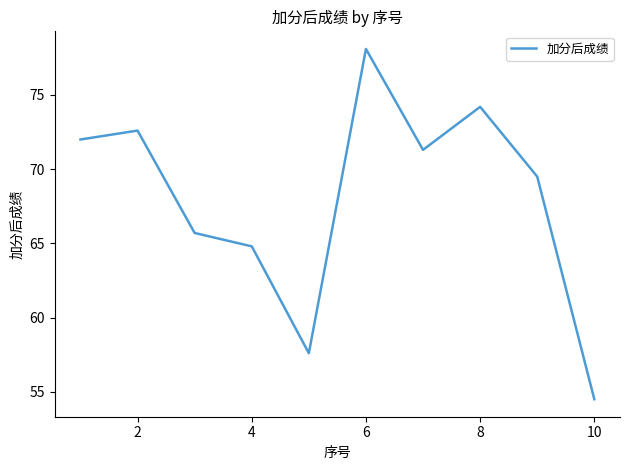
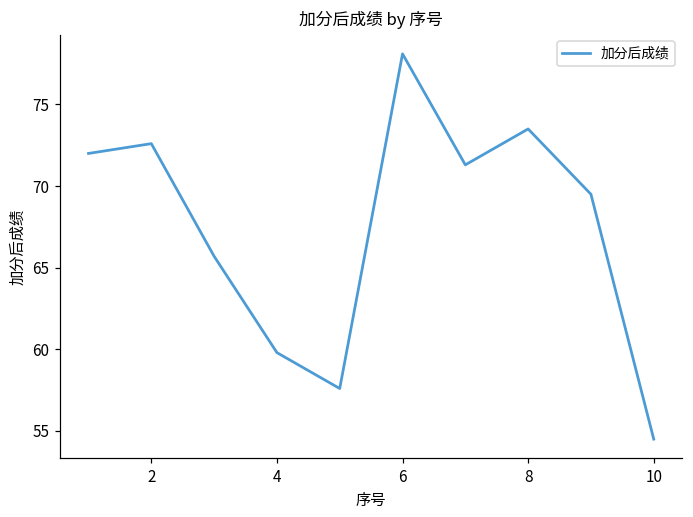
  {
    "2": 72.6,
-   "4": 64.8,
+   "4": 59.8,
    "6": 78.1,
-   "8": 74.2,
+   "8": 73.5,
    "10": 54.5
  }
